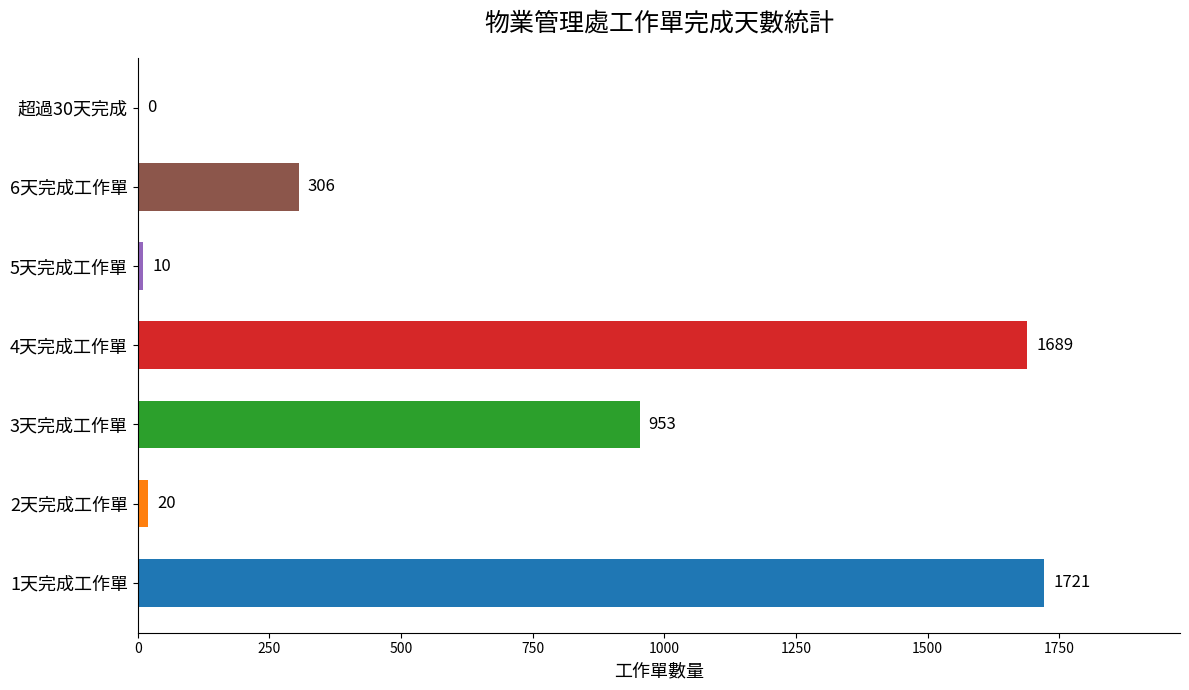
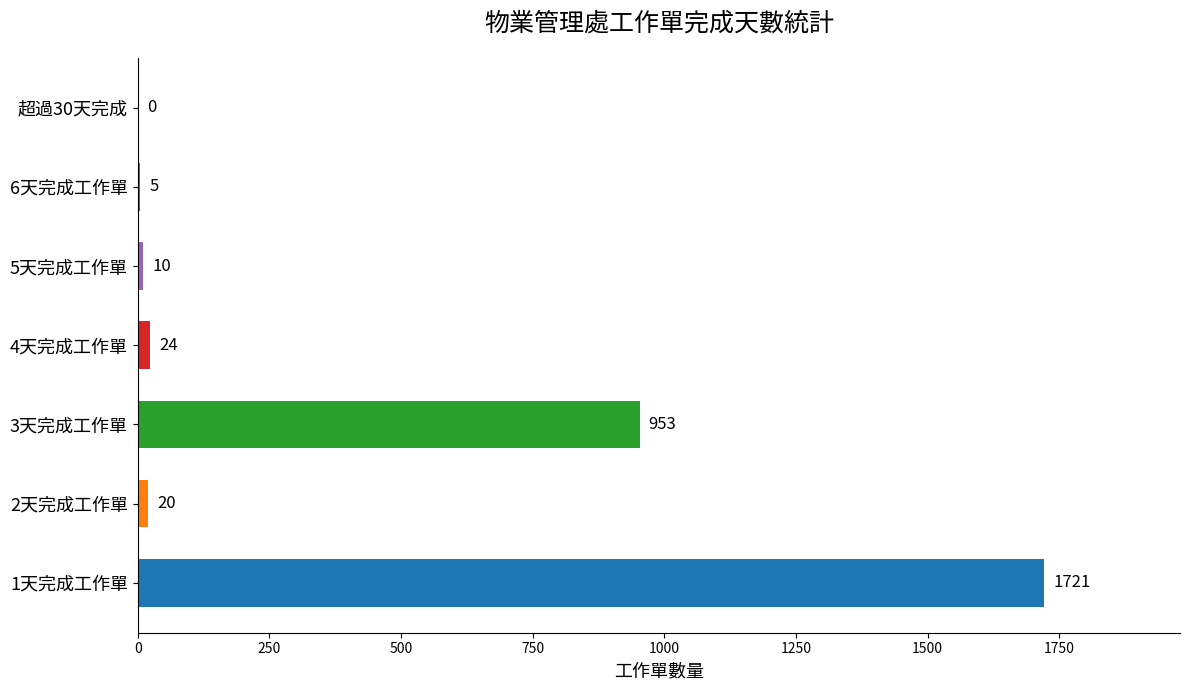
  {
    "超過30天完成": 0,
-   "6天完成工作單": 306,
+   "6天完成工作單": 5,
    "5天完成工作單": 10,
-   "4天完成工作單": 1689,
+   "4天完成工作單": 24,
    "3天完成工作單": 953,
    "2天完成工作單": 20,
    "1天完成工作單": 1721
  }
